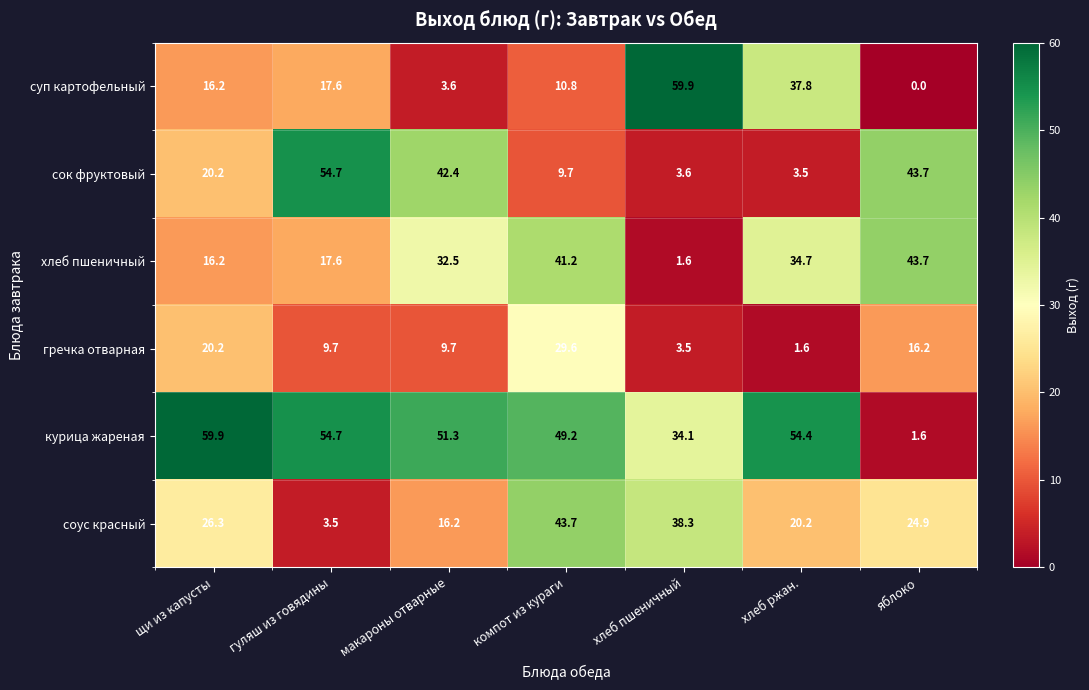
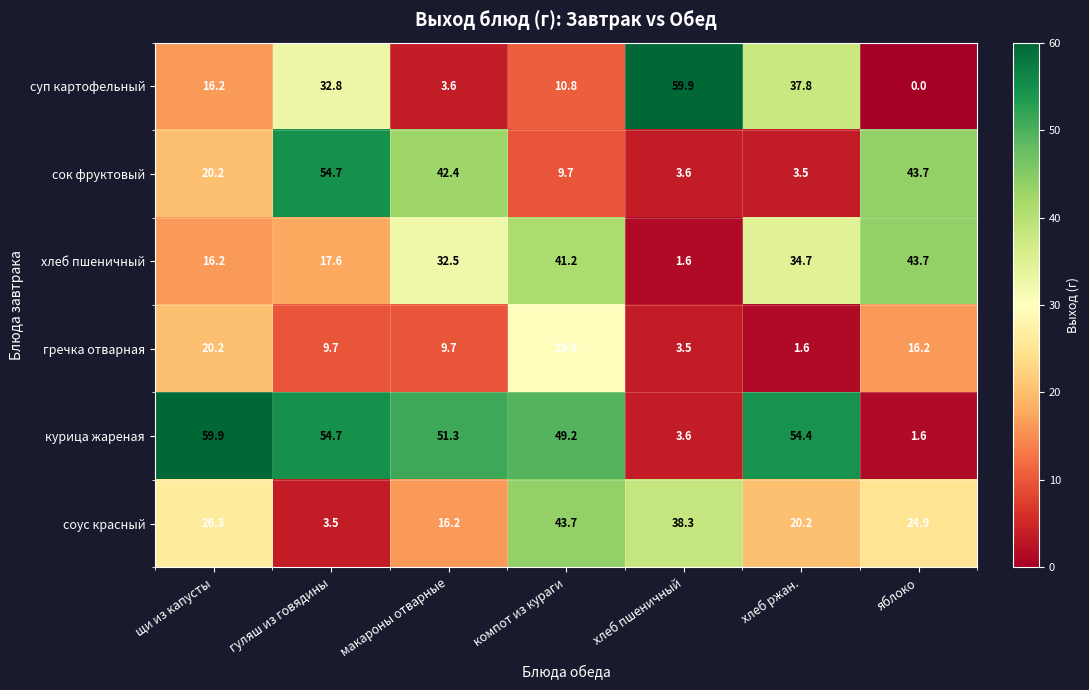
  {
    "суп картофельный": {
      "щи из капусты": 16.2,
-     "гуляш из говядины": 17.6,
+     "гуляш из говядины": 32.8,
      "макароны отварные": 3.6,
      "компот из кураги": 10.8,
      "хлеб пшеничный": 59.9,
      "хлеб ржан.": 37.8,
      "яблоко": 0.0
    },
    "сок фруктовый": {
      "щи из капусты": 20.2,
      "гуляш из говядины": 54.7,
      "макароны отварные": 42.4,
      "компот из кураги": 9.7,
      "хлеб пшеничный": 3.6,
      "хлеб ржан.": 3.5,
      "яблоко": 43.7
    },
    "хлеб пшеничный": {
      "щи из капусты": 16.2,
      "гуляш из говядины": 17.6,
      "макароны отварные": 32.5,
      "компот из кураги": 41.2,
      "хлеб пшеничный": 1.6,
      "хлеб ржан.": 34.7,
      "яблоко": 43.7
    },
    "гречка отварная": {
      "щи из капусты": 20.2,
      "гуляш из говядины": 9.7,
      "макароны отварные": 9.7,
      "компот из кураги": 29.6,
      "хлеб пшеничный": 3.5,
      "хлеб ржан.": 1.6,
      "яблоко": 16.2
    },
    "курица жареная": {
      "щи из капусты": 59.9,
      "гуляш из говядины": 54.7,
      "макароны отварные": 51.3,
      "компот из кураги": 49.2,
-     "хлеб пшеничный": 34.1,
+     "хлеб пшеничный": 3.6,
      "хлеб ржан.": 54.4,
      "яблоко": 1.6
    },
    "соус красный": {
      "щи из капусты": 26.3,
      "гуляш из говядины": 3.5,
      "макароны отварные": 16.2,
      "компот из кураги": 43.7,
      "хлеб пшеничный": 38.3,
      "хлеб ржан.": 20.2,
      "яблоко": 24.9
    }
  }
